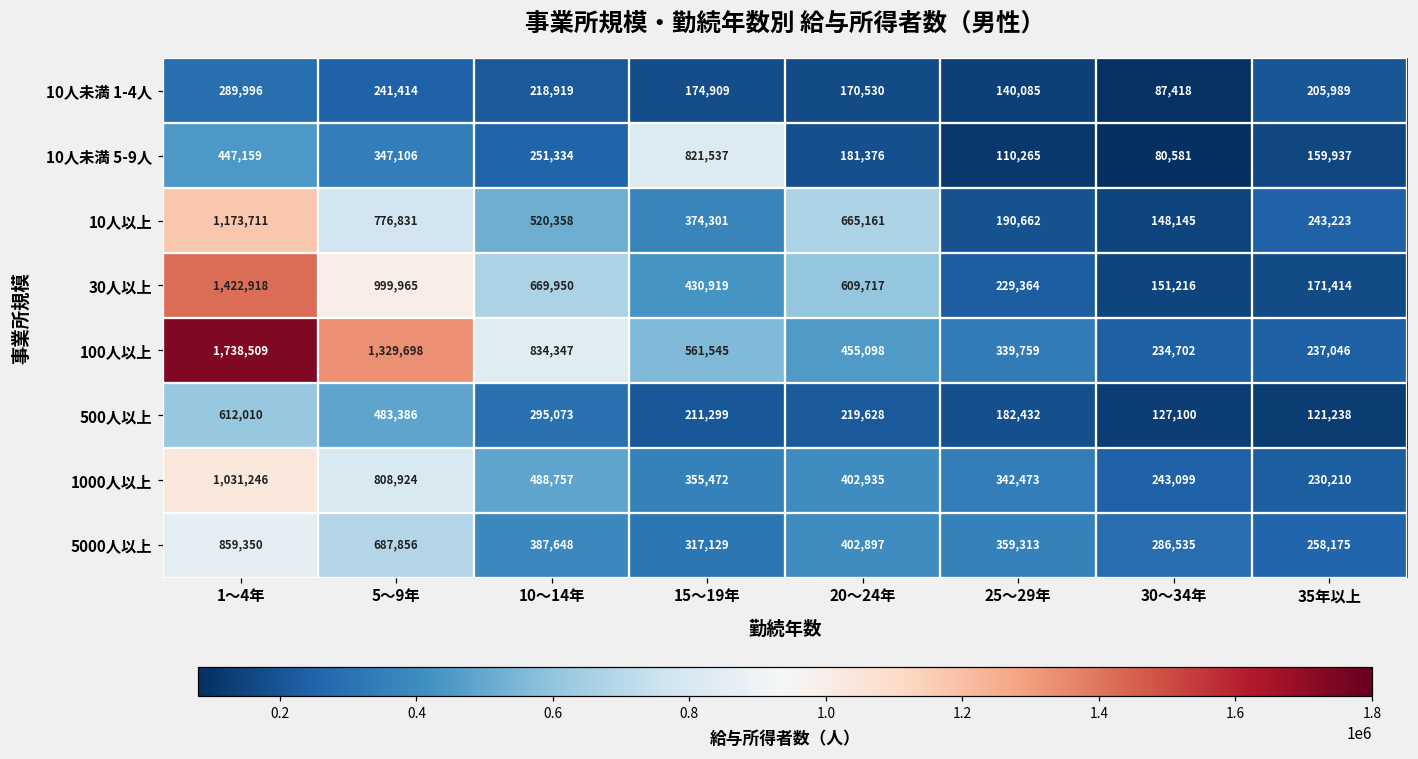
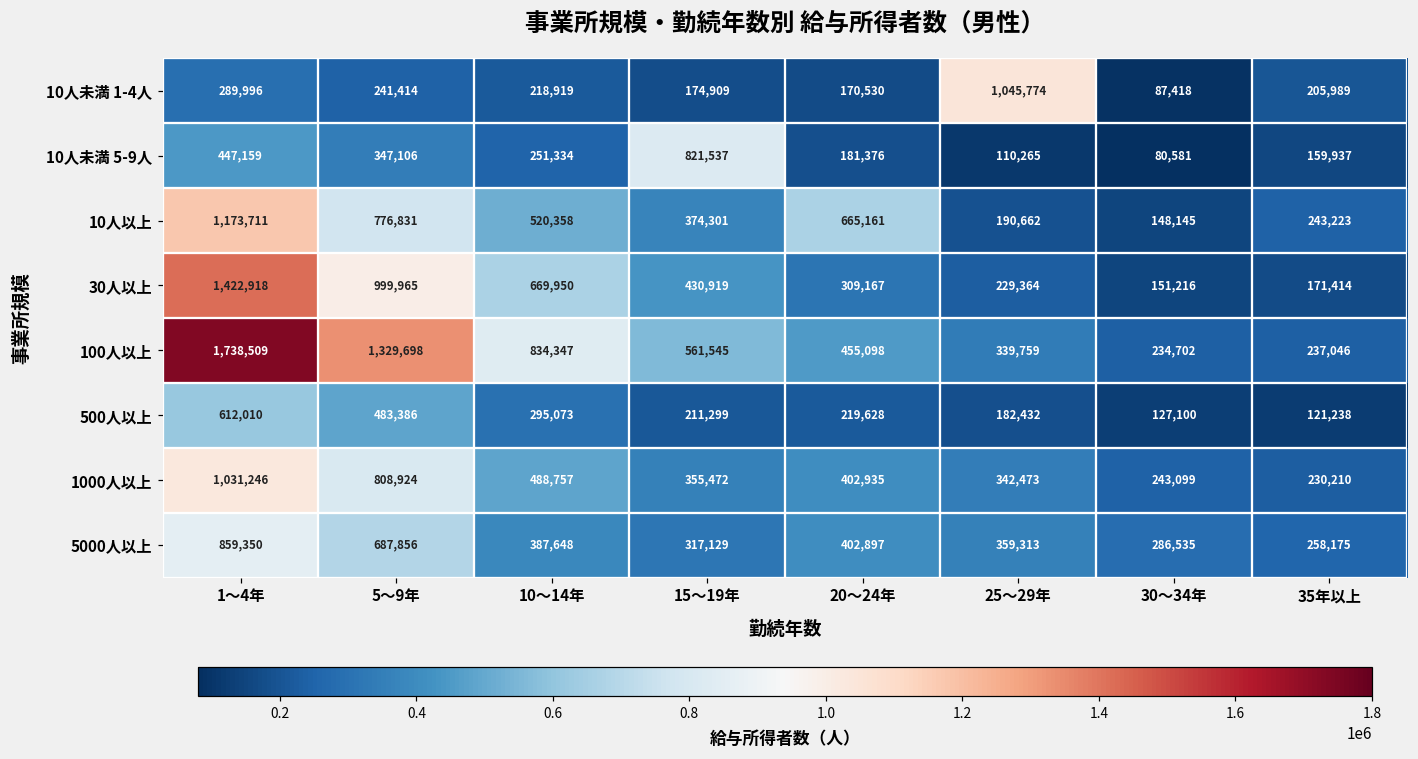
  {
    "10人未満 1-4人": {
      "1～4年": "289,996",
      "5～9年": "241,414",
      "10～14年": "218,919",
      "15～19年": "174,909",
      "20～24年": "170,530",
-     "25～29年": "140,085",
+     "25～29年": "1,045,774",
      "30～34年": "87,418",
      "35年以上": "205,989"
    },
    "10人未満 5-9人": {
      "1～4年": "447,159",
      "5～9年": "347,106",
      "10～14年": "251,334",
      "15～19年": "821,537",
      "20～24年": "181,376",
      "25～29年": "110,265",
      "30～34年": "80,581",
      "35年以上": "159,937"
    },
    "10人以上": {
      "1～4年": "1,173,711",
      "5～9年": "776,831",
      "10～14年": "520,358",
      "15～19年": "374,301",
      "20～24年": "665,161",
      "25～29年": "190,662",
      "30～34年": "148,145",
      "35年以上": "243,223"
    },
    "30人以上": {
      "1～4年": "1,422,918",
      "5～9年": "999,965",
      "10～14年": "669,950",
      "15～19年": "430,919",
-     "20～24年": "609,717",
+     "20～24年": "309,167",
      "25～29年": "229,364",
      "30～34年": "151,216",
      "35年以上": "171,414"
    },
    "100人以上": {
      "1～4年": "1,738,509",
      "5～9年": "1,329,698",
      "10～14年": "834,347",
      "15～19年": "561,545",
      "20～24年": "455,098",
      "25～29年": "339,759",
      "30～34年": "234,702",
      "35年以上": "237,046"
    },
    "500人以上": {
      "1～4年": "612,010",
      "5～9年": "483,386",
      "10～14年": "295,073",
      "15～19年": "211,299",
      "20～24年": "219,628",
      "25～29年": "182,432",
      "30～34年": "127,100",
      "35年以上": "121,238"
    },
    "1000人以上": {
      "1～4年": "1,031,246",
      "5～9年": "808,924",
      "10～14年": "488,757",
      "15～19年": "355,472",
      "20～24年": "402,935",
      "25～29年": "342,473",
      "30～34年": "243,099",
      "35年以上": "230,210"
    },
    "5000人以上": {
      "1～4年": "859,350",
      "5～9年": "687,856",
      "10～14年": "387,648",
      "15～19年": "317,129",
      "20～24年": "402,897",
      "25～29年": "359,313",
      "30～34年": "286,535",
      "35年以上": "258,175"
    }
  }
